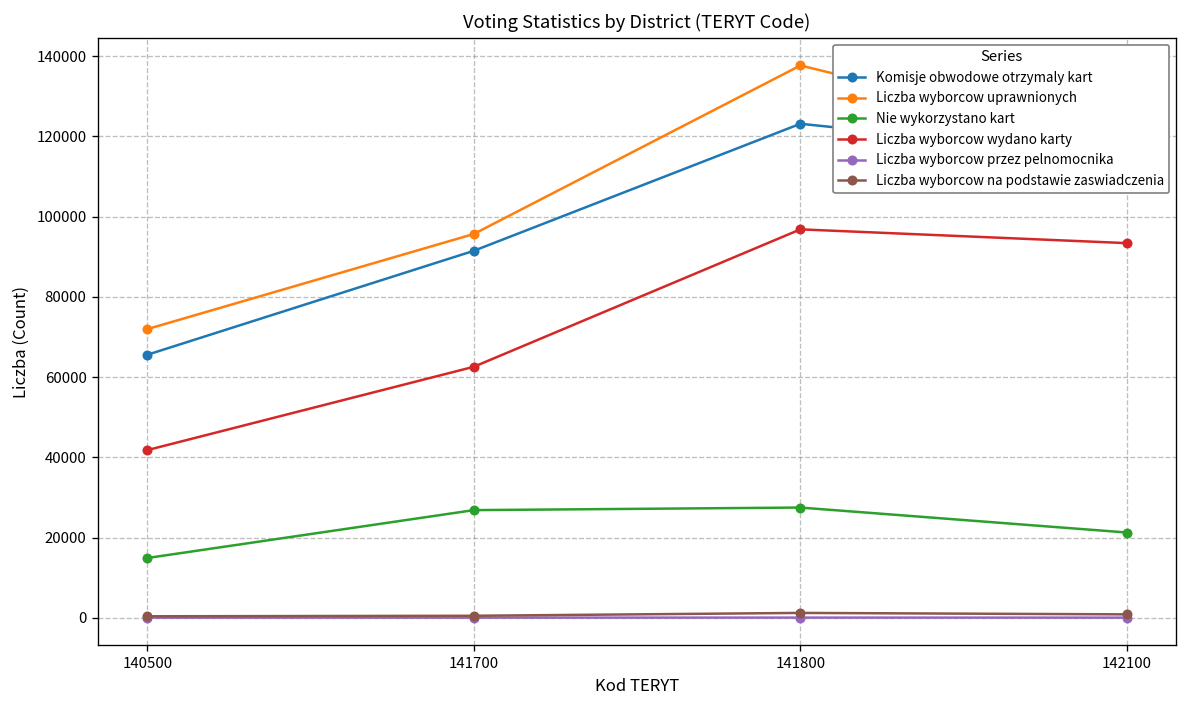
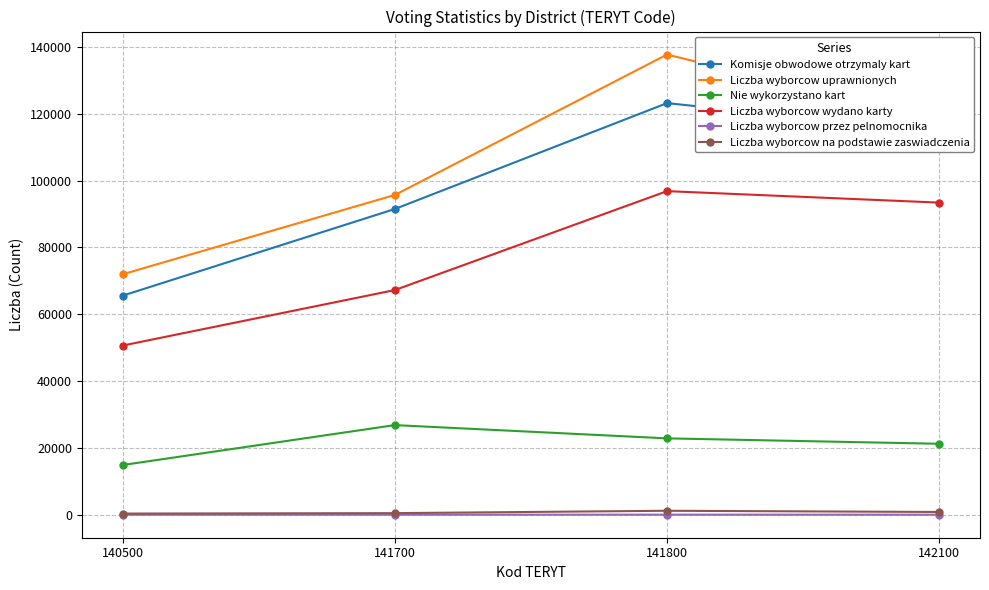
  {
    "Komisje obwodowe otrzymaly kart": {
      "140500": 66000,
      "141700": 92000,
      "141800": 123000
    },
    "Liczba wyborcow uprawnionych": {
      "140500": 72000,
      "141700": 96000,
      "141800": 138000
    },
    "Nie wykorzystano kart": {
      "140500": 15000,
      "141700": 27000,
-     "141800": 28000,
+     "141800": 23000,
      "142100": 21000
    },
    "Liczba wyborcow wydano karty": {
-     "140500": 42000,
-     "141700": 63000,
+     "140500": 51000,
+     "141700": 67000,
      "141800": 97000,
      "142100": 93000
    },
    "Liczba wyborcow przez pelnomocnika": {
      "141800": 0,
      "142100": 0
    },
    "Liczba wyborcow na podstawie zaswiadczenia": {
      "141800": 1000,
      "142100": 1000
    }
  }
